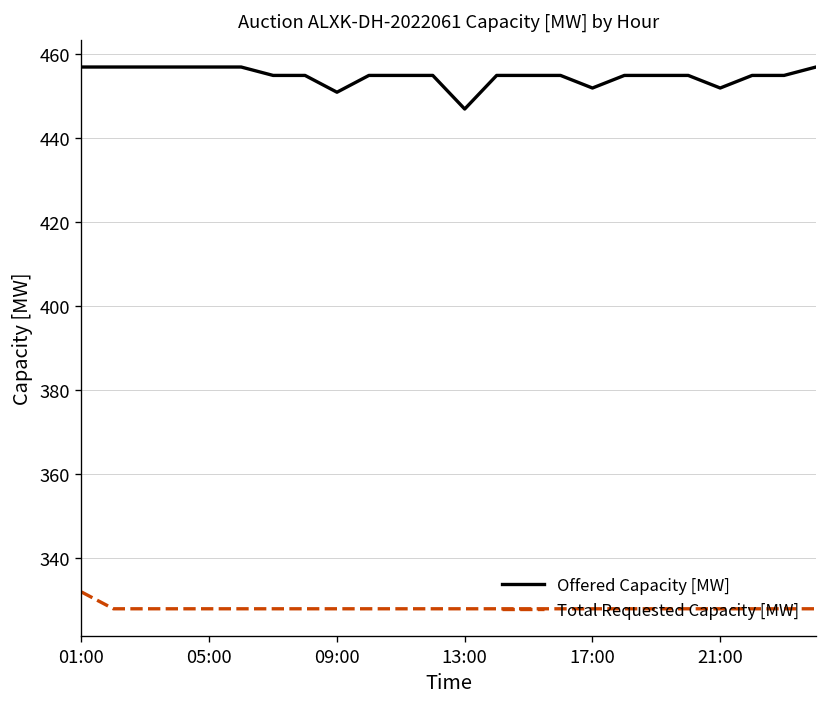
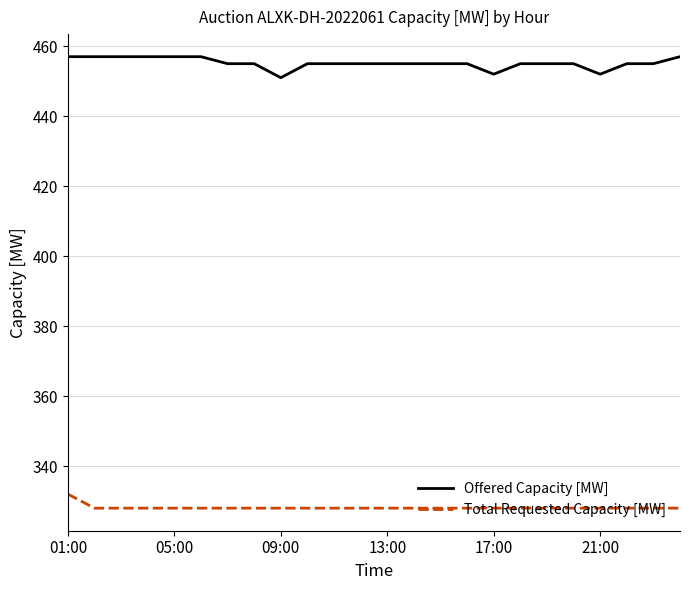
  {
    "Offered Capacity [MW]": {
      "01:00": 457,
      "05:00": 457,
      "09:00": 451,
-     "13:00": 447,
+     "13:00": 455,
      "17:00": 452,
      "21:00": 452
    },
    "Total Requested Capacity [MW]": {
      "01:00": 332,
      "05:00": 328,
      "09:00": 328,
      "13:00": 328,
      "17:00": 328,
      "21:00": 328
    }
  }
